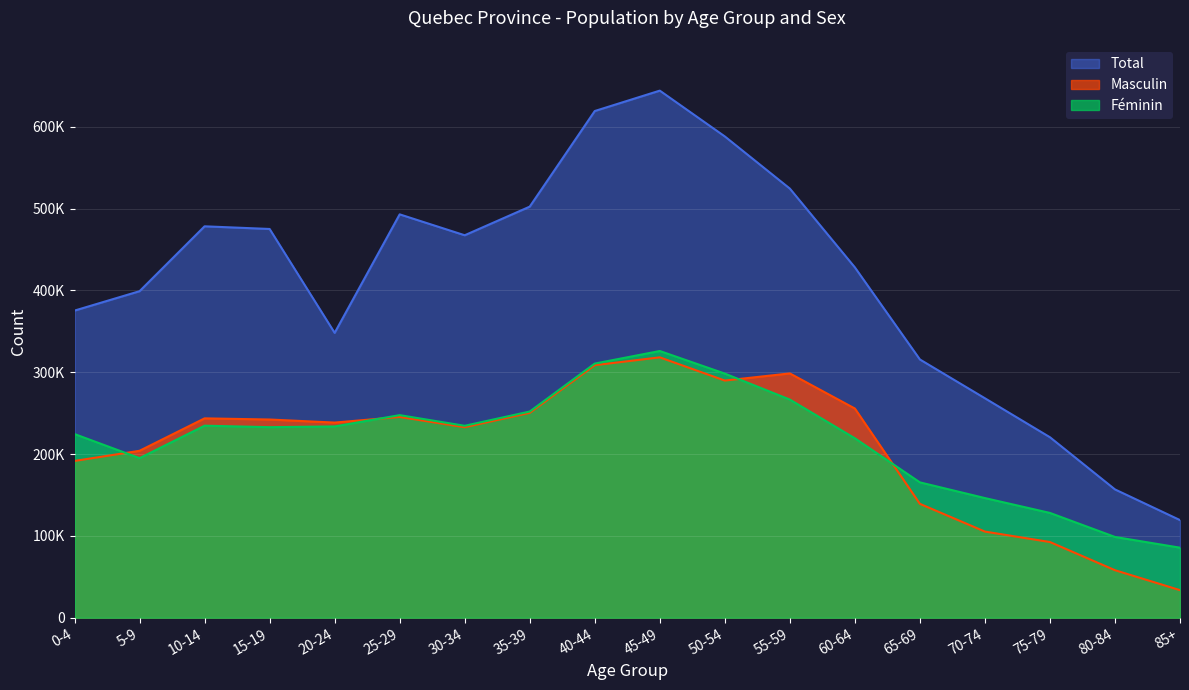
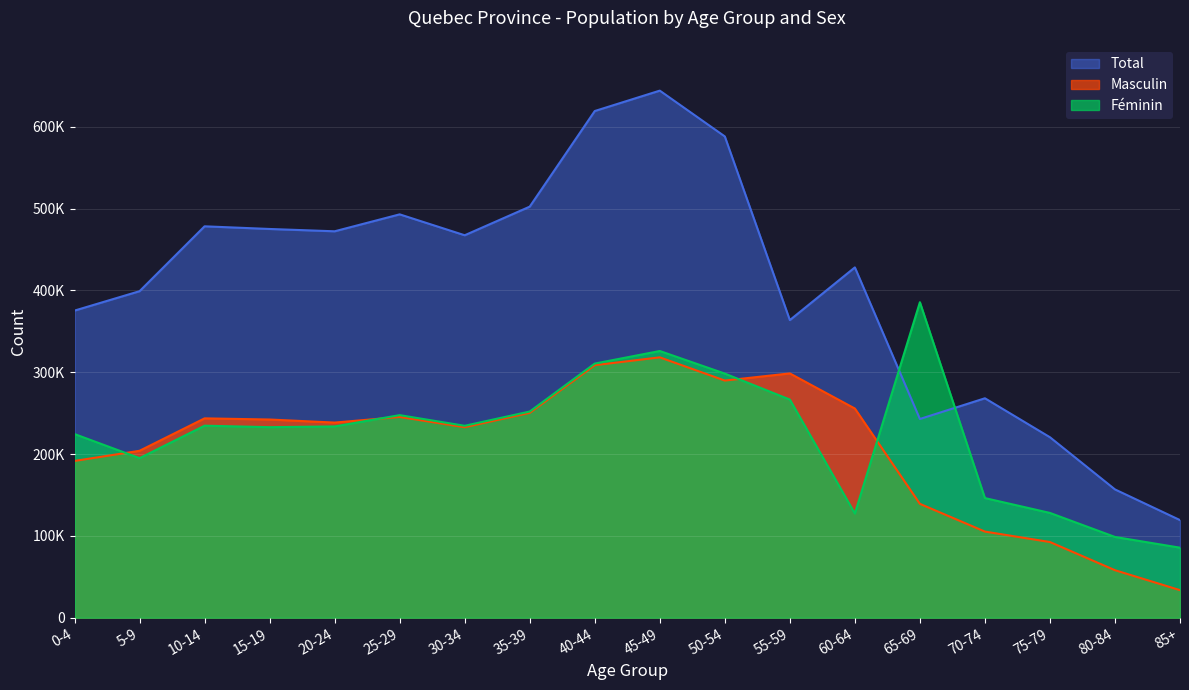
  {
    "Total": {
      "0-4": 380000,
      "5-9": 400000,
      "10-14": 480000,
      "15-19": 480000,
-     "20-24": 350000,
+     "20-24": 470000,
      "25-29": 490000,
      "30-34": 470000,
      "35-39": 500000,
      "40-44": 620000,
      "45-49": 640000,
      "50-54": 590000,
-     "55-59": 520000,
+     "55-59": 360000,
      "60-64": 430000,
-     "65-69": 320000,
+     "65-69": 240000,
      "70-74": 270000,
      "75-79": 220000,
      "80-84": 160000,
      "85+": 120000
    },
    "Masculin": {
      "0-4": 190000,
      "5-9": 200000,
      "10-14": 240000,
      "15-19": 240000,
      "20-24": 240000,
      "45-49": 320000,
      "50-54": 290000,
      "55-59": 300000,
      "60-64": 260000,
      "65-69": 140000,
      "70-74": 110000,
      "75-79": 90000,
      "80-84": 60000,
      "85+": 30000
    },
    "Féminin": {
      "0-4": 220000,
      "5-9": 200000,
      "10-14": 230000,
      "15-19": 230000,
      "20-24": 230000,
      "45-49": 330000,
      "50-54": 300000,
      "55-59": 270000,
-     "60-64": 220000,
-     "65-69": 170000,
+     "60-64": 130000,
+     "65-69": 390000,
      "70-74": 150000,
      "75-79": 130000,
      "80-84": 100000,
      "85+": 90000
    }
  }
